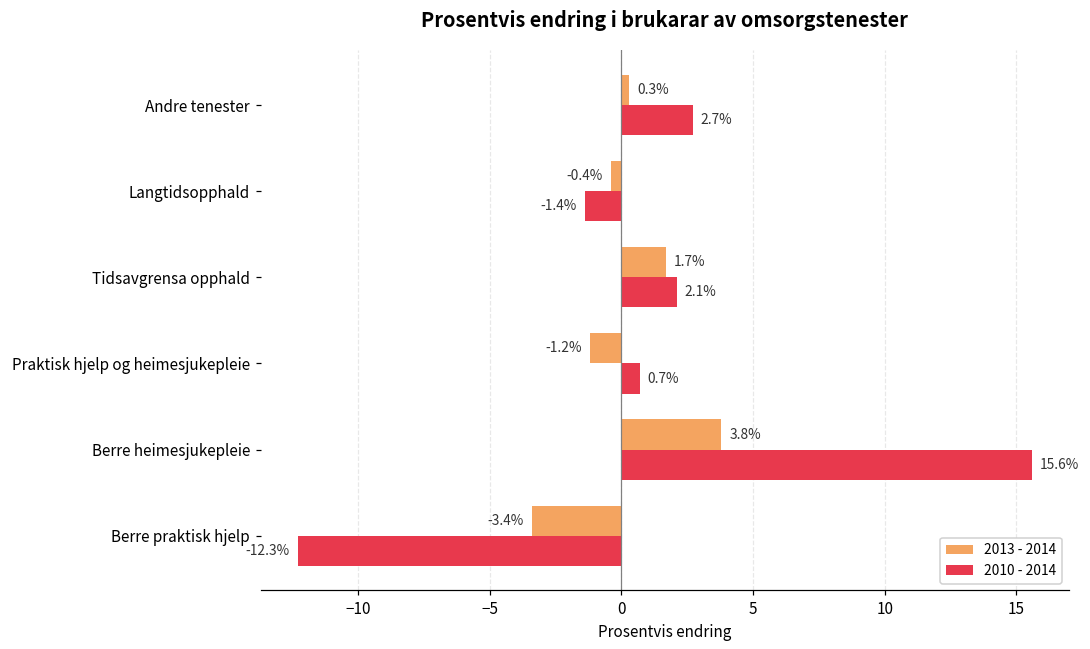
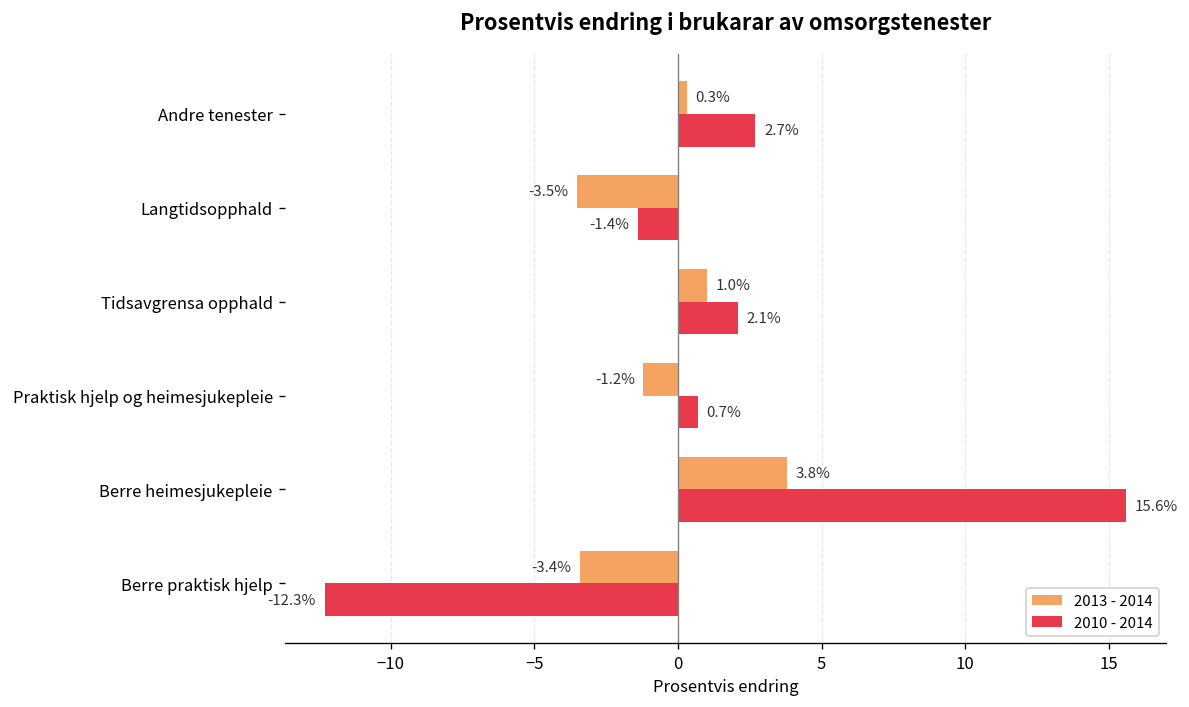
  {
    "2013 - 2014": {
      "Andre tenester": "0.3%",
-     "Langtidsopphald": "-0.4%",
-     "Tidsavgrensa opphald": "1.7%",
+     "Langtidsopphald": "-3.5%",
+     "Tidsavgrensa opphald": "1.0%",
      "Praktisk hjelp og heimesjukepleie": "-1.2%",
      "Berre heimesjukepleie": "3.8%",
      "Berre praktisk hjelp": "-3.4%"
    },
    "2010 - 2014": {
      "Andre tenester": "2.7%",
      "Langtidsopphald": "-1.4%",
      "Tidsavgrensa opphald": "2.1%",
      "Praktisk hjelp og heimesjukepleie": "0.7%",
      "Berre heimesjukepleie": "15.6%",
      "Berre praktisk hjelp": "-12.3%"
    }
  }
